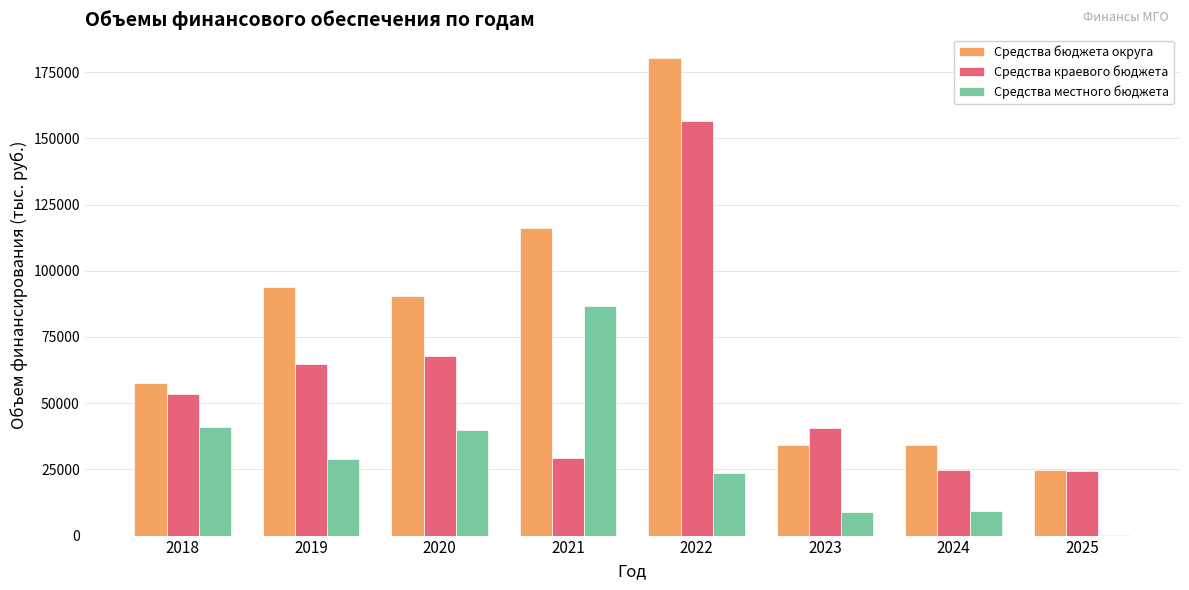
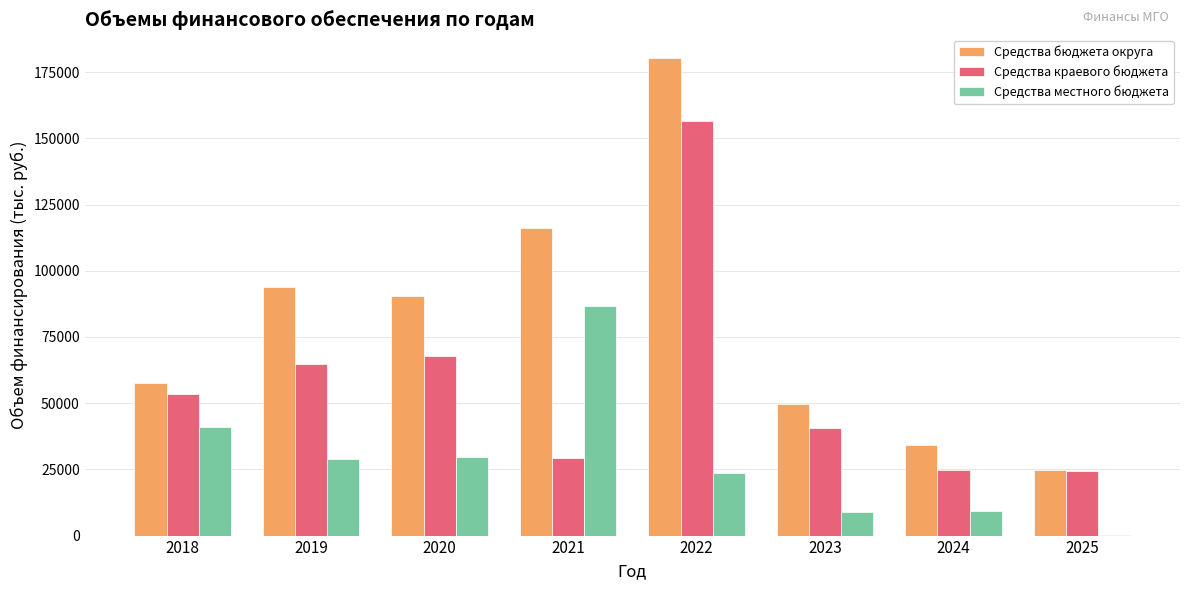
  {
    "Средства бюджета округа": {
      "2018": 58000,
      "2019": 94000,
      "2020": 90000,
      "2021": 116000,
      "2022": 180000,
-     "2023": 34000,
+     "2023": 50000,
      "2024": 34000,
      "2025": 25000
    },
    "Средства краевого бюджета": {
      "2018": 53000,
      "2019": 65000,
      "2020": 68000,
      "2021": 29000,
      "2022": 157000,
      "2023": 41000,
      "2024": 25000,
      "2025": 25000
    },
    "Средства местного бюджета": {
      "2018": 41000,
      "2019": 29000,
-     "2020": 40000,
+     "2020": 30000,
      "2021": 87000,
      "2022": 24000,
      "2023": 9000,
      "2024": 9000
    }
  }
